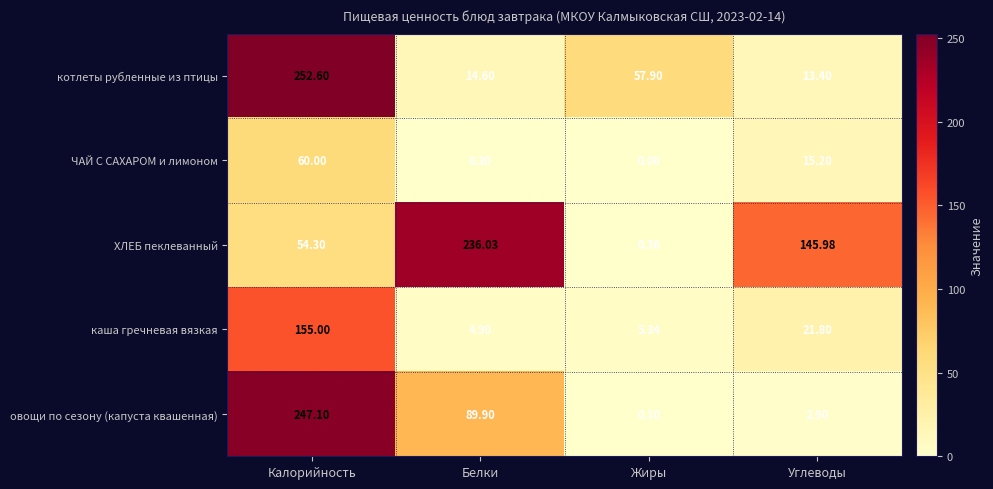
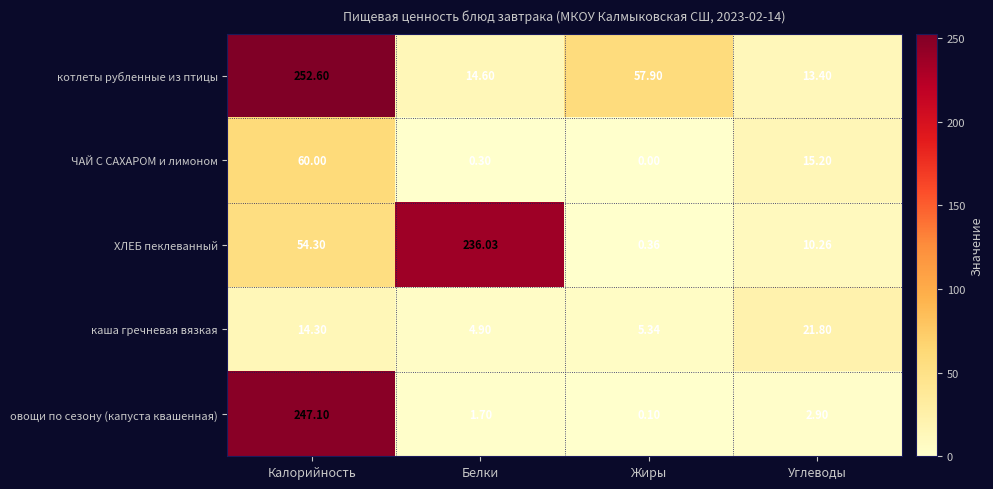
  {
    "котлеты рубленные из птицы": {
      "Калорийность": 252.60,
      "Белки": 14.60,
      "Жиры": 57.90,
      "Углеводы": 13.40
    },
    "ЧАЙ С САХАРОМ и лимоном": {
      "Калорийность": 60.00,
      "Белки": 0.30,
      "Жиры": 0.00,
      "Углеводы": 15.20
    },
    "ХЛЕБ пеклеванный": {
      "Калорийность": 54.30,
      "Белки": 236.03,
      "Жиры": 0.36,
-     "Углеводы": 145.98
+     "Углеводы": 10.26
    },
    "каша гречневая вязкая": {
-     "Калорийность": 155.00,
+     "Калорийность": 14.30,
      "Белки": 4.90,
      "Жиры": 5.34,
      "Углеводы": 21.80
    },
    "овощи по сезону (капуста квашенная)": {
      "Калорийность": 247.10,
-     "Белки": 89.90,
+     "Белки": 1.70,
      "Жиры": 0.10,
      "Углеводы": 2.90
    }
  }
